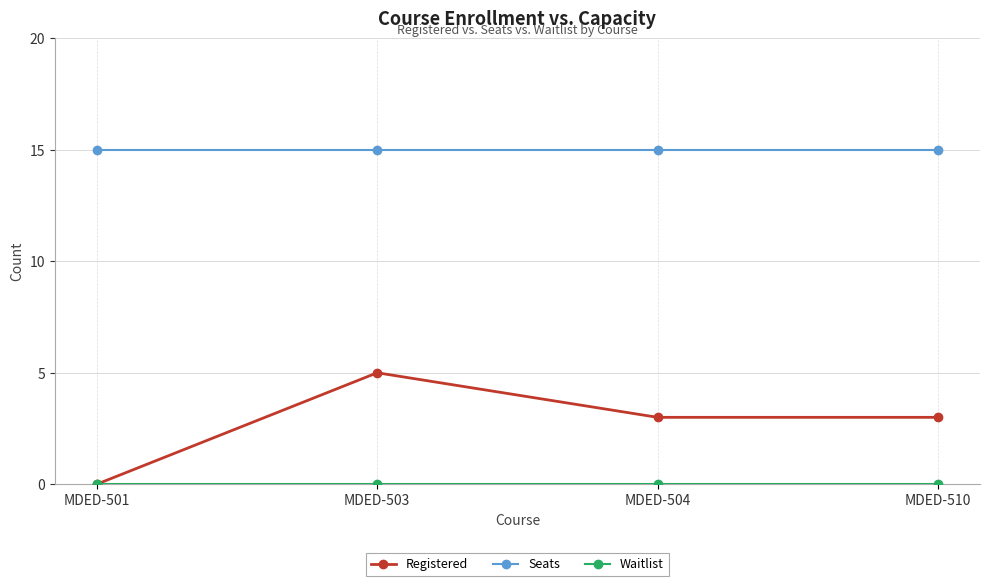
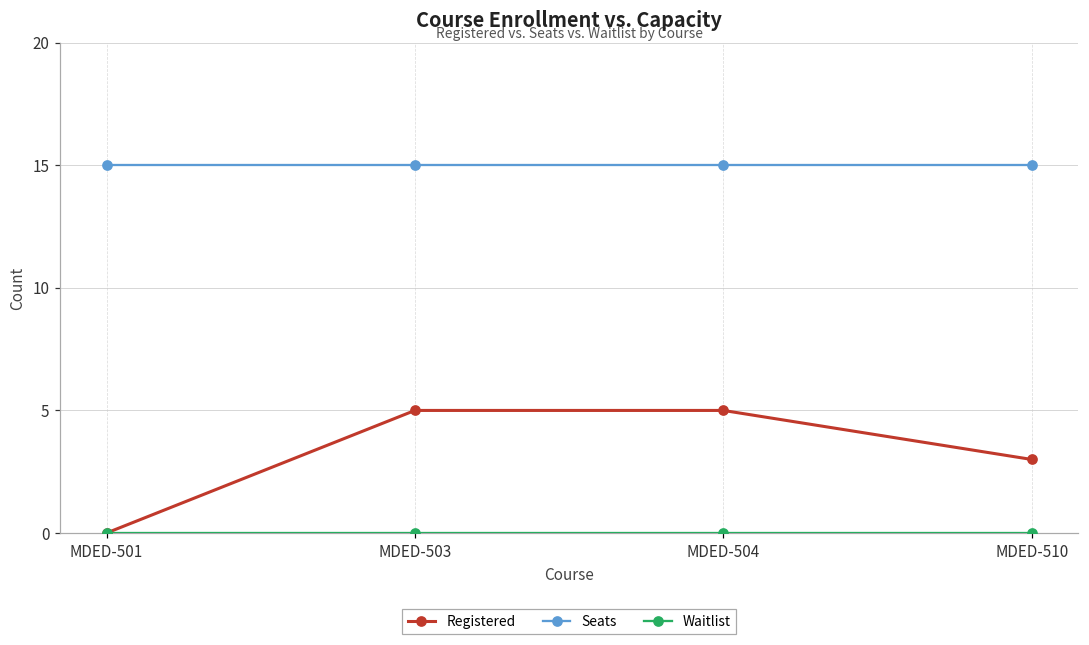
  {
    "Registered": {
      "MDED-503": 5,
-     "MDED-504": 3,
+     "MDED-504": 5,
      "MDED-510": 3
    },
    "Seats": {
      "MDED-501": 15,
      "MDED-503": 15,
      "MDED-504": 15,
      "MDED-510": 15
    },
    "Waitlist": {
      "MDED-503": 0,
      "MDED-504": 0,
      "MDED-510": 0
    }
  }
